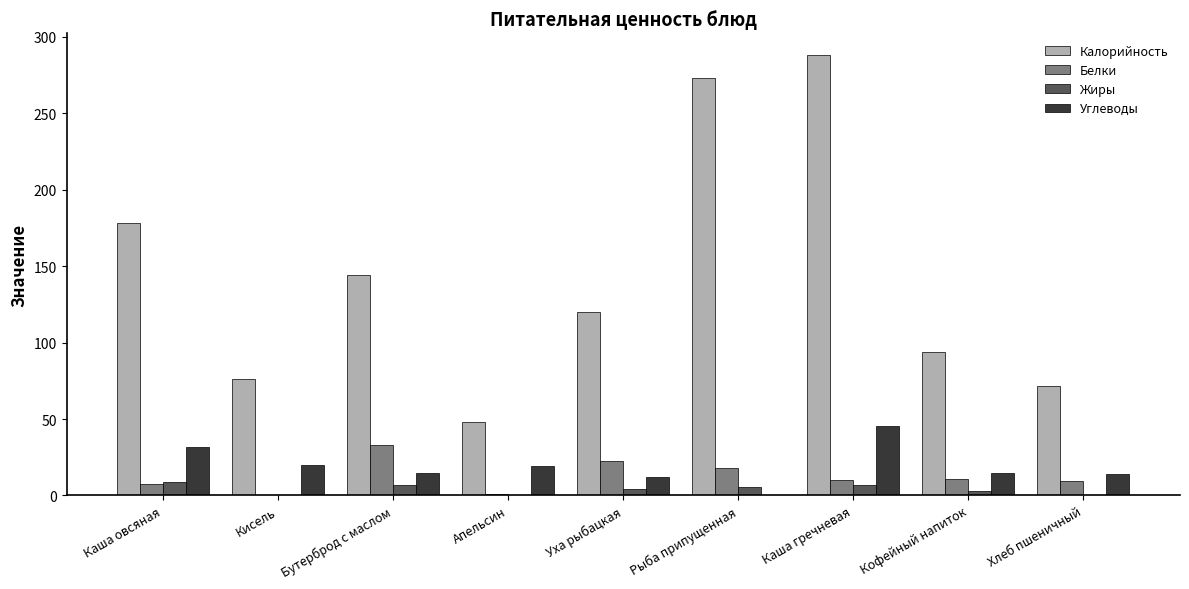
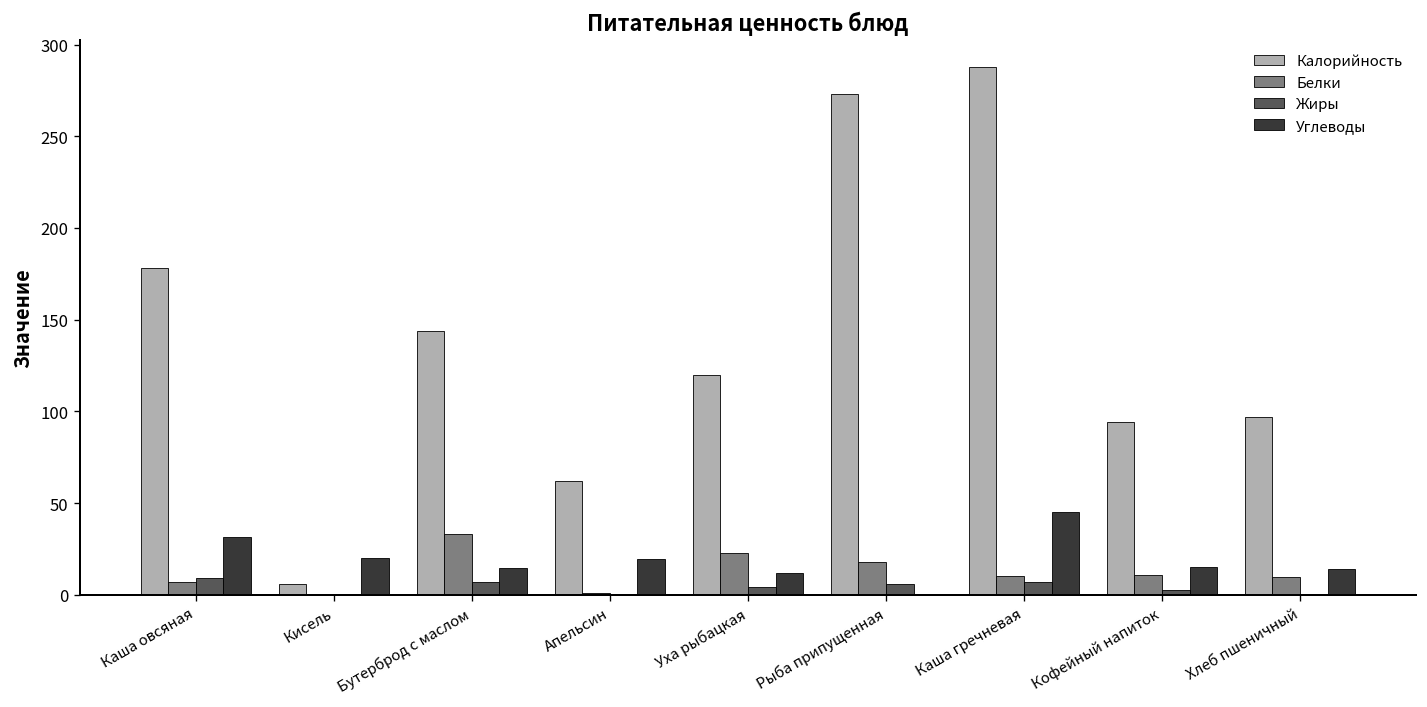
  {
    "Калорийность": {
      "Каша овсяная": 178,
-     "Кисель": 76,
+     "Кисель": 6,
      "Бутерброд с маслом": 144,
-     "Апельсин": 48,
+     "Апельсин": 62,
      "Уха рыбацкая": 120,
      "Рыба припущенная": 273,
      "Каша гречневая": 288,
      "Кофейный напиток": 94,
-     "Хлеб пшеничный": 72
+     "Хлеб пшеничный": 97
    },
    "Белки": {
      "Каша овсяная": 7,
      "Кисель": 0,
      "Бутерброд с маслом": 33,
      "Уха рыбацкая": 23,
      "Рыба припущенная": 18,
      "Каша гречневая": 10,
      "Кофейный напиток": 11,
      "Хлеб пшеничный": 10
    }
  }
